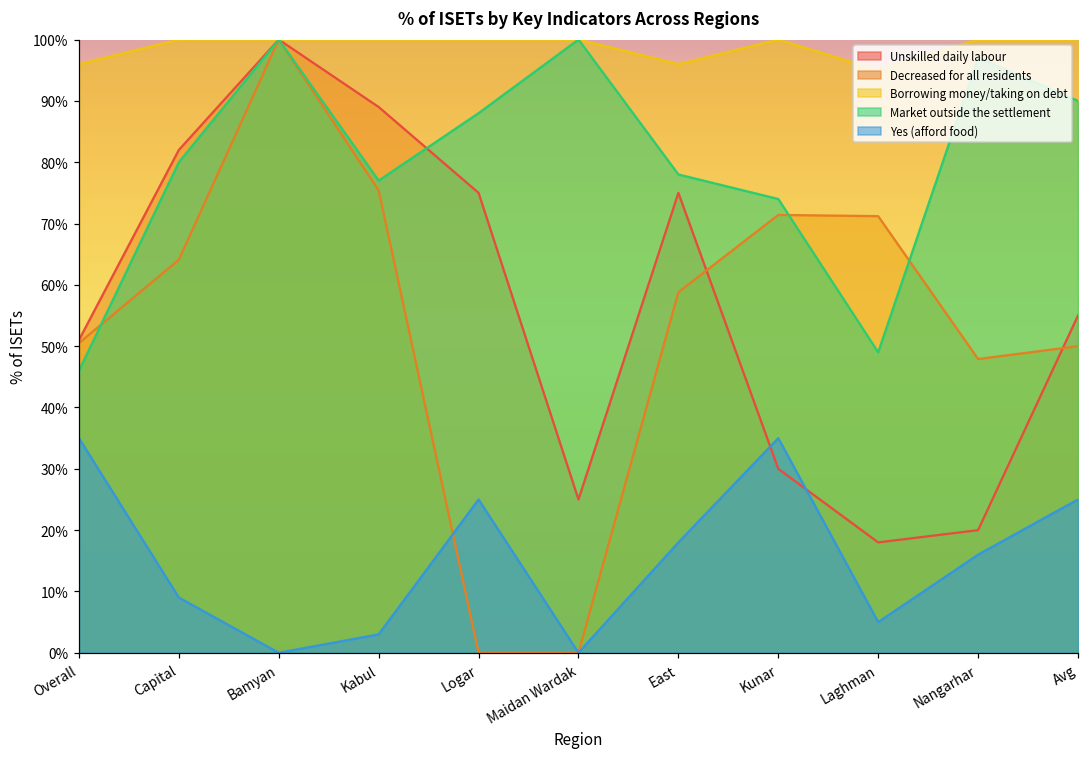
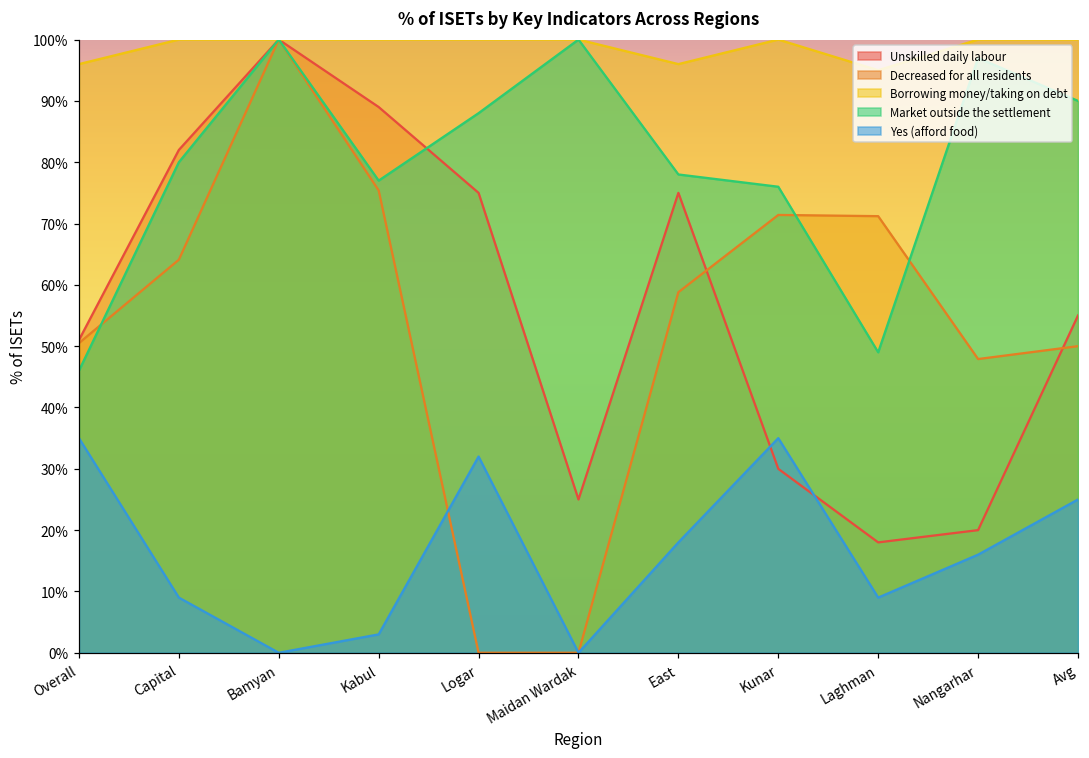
  {
    "Borrowing money/taking on debt": {
      "Overall": "96%",
      "Capital": "100%",
      "Kabul": "100%",
      "Logar": "100%",
      "East": "96%",
      "Kunar": "100%",
      "Nangarhar": "100%",
      "Avg": "100%"
    },
    "Market outside the settlement": {
      "Overall": "46%",
      "Capital": "80%",
      "Kabul": "77%",
      "Logar": "88%",
      "East": "78%",
-     "Kunar": "74%",
+     "Kunar": "76%",
      "Laghman": "49%",
      "Avg": "90%"
    },
    "Yes (afford food)": {
      "Overall": "35%",
      "Capital": "9%",
      "Bamyan": "0%",
      "Kabul": "3%",
-     "Logar": "25%",
+     "Logar": "32%",
      "East": "18%",
      "Kunar": "35%",
-     "Laghman": "5%",
+     "Laghman": "9%",
      "Nangarhar": "16%",
      "Avg": "25%"
    }
  }
